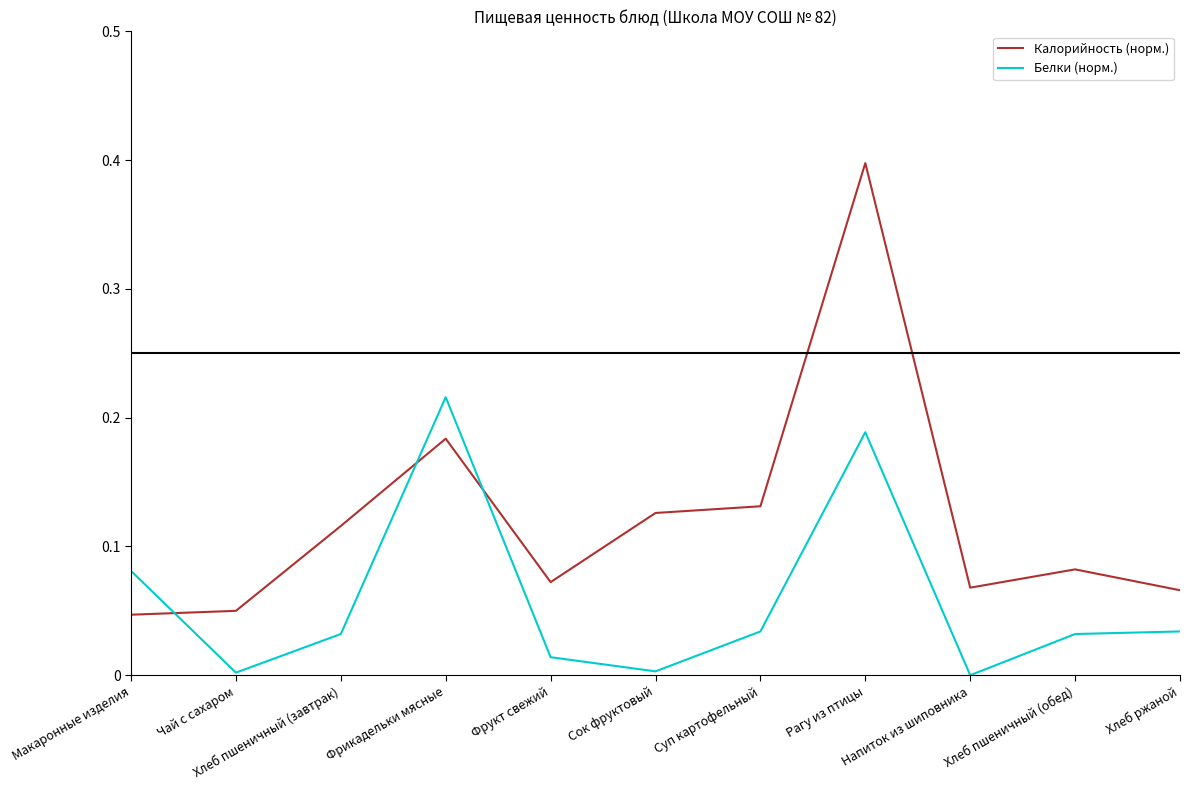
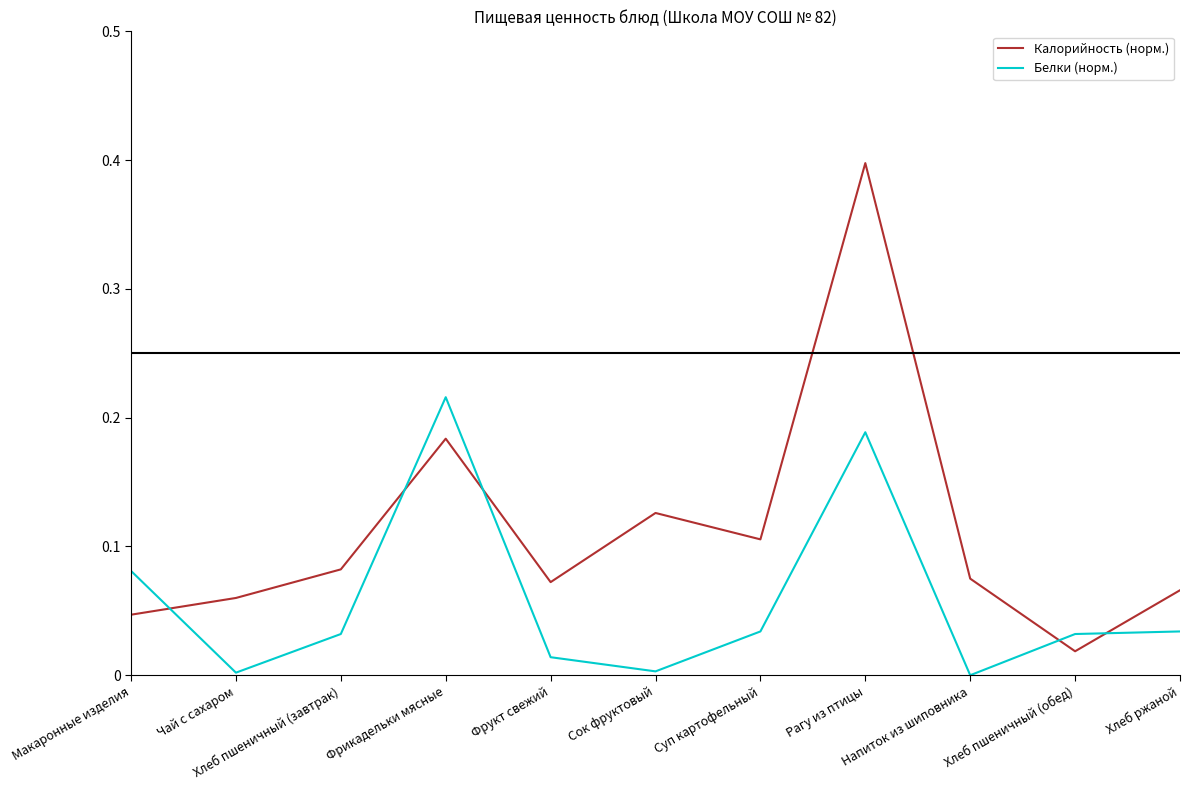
  {
    "Калорийность (норм.)": {
      "Макаронные изделия": 0.047,
-     "Чай с сахаром": 0.05,
-     "Хлеб пшеничный (завтрак)": 0.116,
+     "Чай с сахаром": 0.06,
+     "Хлеб пшеничный (завтрак)": 0.082,
      "Фрикадельки мясные": 0.184,
      "Фрукт свежий": 0.072,
      "Сок фруктовый": 0.126,
-     "Суп картофельный": 0.131,
+     "Суп картофельный": 0.106,
      "Рагу из птицы": 0.398,
-     "Напиток из шиповника": 0.068,
-     "Хлеб пшеничный (обед)": 0.082,
+     "Напиток из шиповника": 0.075,
+     "Хлеб пшеничный (обед)": 0.019,
      "Хлеб ржаной": 0.066
    },
    "Белки (норм.)": {
      "Макаронные изделия": 0.081,
      "Чай с сахаром": 0.002,
      "Хлеб пшеничный (завтрак)": 0.032,
      "Фрикадельки мясные": 0.216,
      "Фрукт свежий": 0.014,
      "Сок фруктовый": 0.003,
      "Суп картофельный": 0.034,
      "Рагу из птицы": 0.189,
      "Напиток из шиповника": 0.000,
      "Хлеб пшеничный (обед)": 0.032,
      "Хлеб ржаной": 0.034
    }
  }
